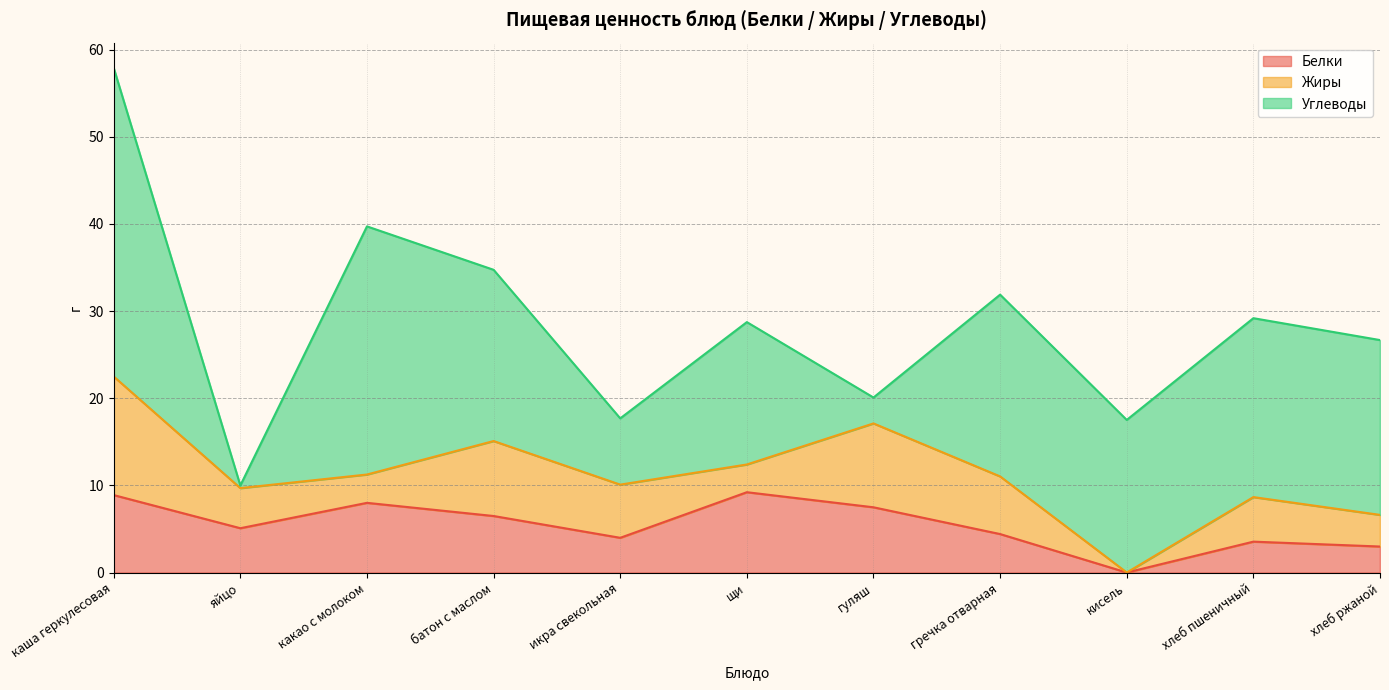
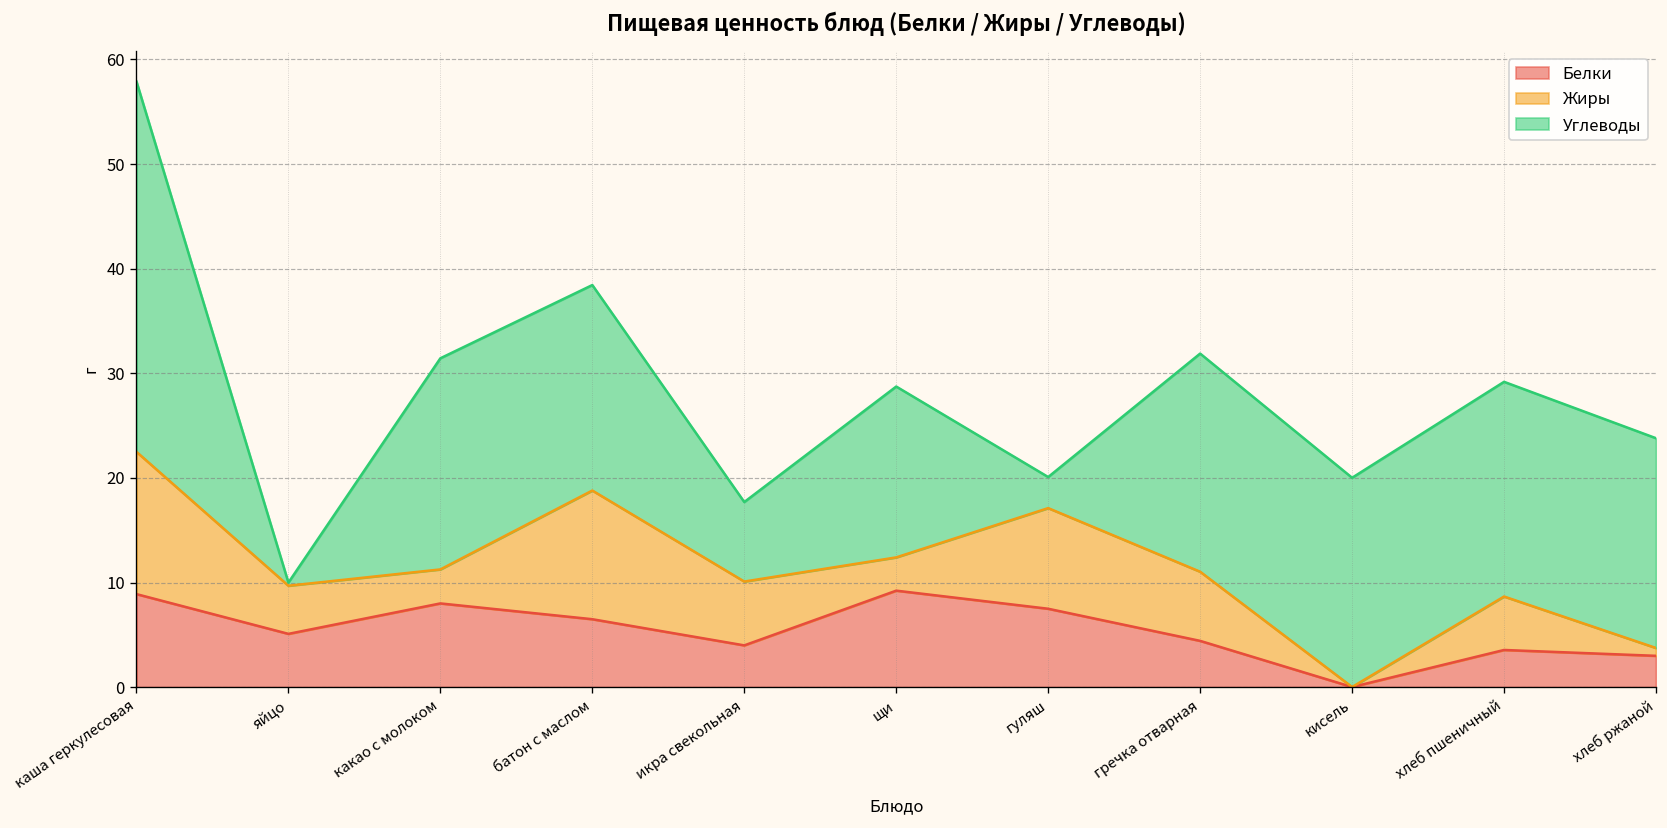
  {
    "Белки": {
      "каша геркулесовая": 9,
      "яйцо": 5,
      "какао с молоком": 8,
      "батон с маслом": 7,
      "икра свекольная": 4,
      "щи": 9,
      "гуляш": 8,
      "гречка отварная": 4,
      "хлеб пшеничный": 4,
      "хлеб ржаной": 3
    },
    "Жиры": {
      "каша геркулесовая": 14,
      "яйцо": 5,
      "какао с молоком": 3,
-     "батон с маслом": 9,
+     "батон с маслом": 12,
      "икра свекольная": 6,
      "щи": 3,
      "гуляш": 10,
      "гречка отварная": 7,
      "хлеб пшеничный": 5,
-     "хлеб ржаной": 4
+     "хлеб ржаной": 1
    },
    "Углеводы": {
      "каша геркулесовая": 35,
      "яйцо": 0,
-     "какао с молоком": 28,
+     "какао с молоком": 20,
      "батон с маслом": 20,
      "икра свекольная": 8,
      "щи": 16,
      "гуляш": 3,
      "гречка отварная": 21,
-     "кисель": 18,
+     "кисель": 20,
      "хлеб пшеничный": 21,
      "хлеб ржаной": 20
    }
  }
